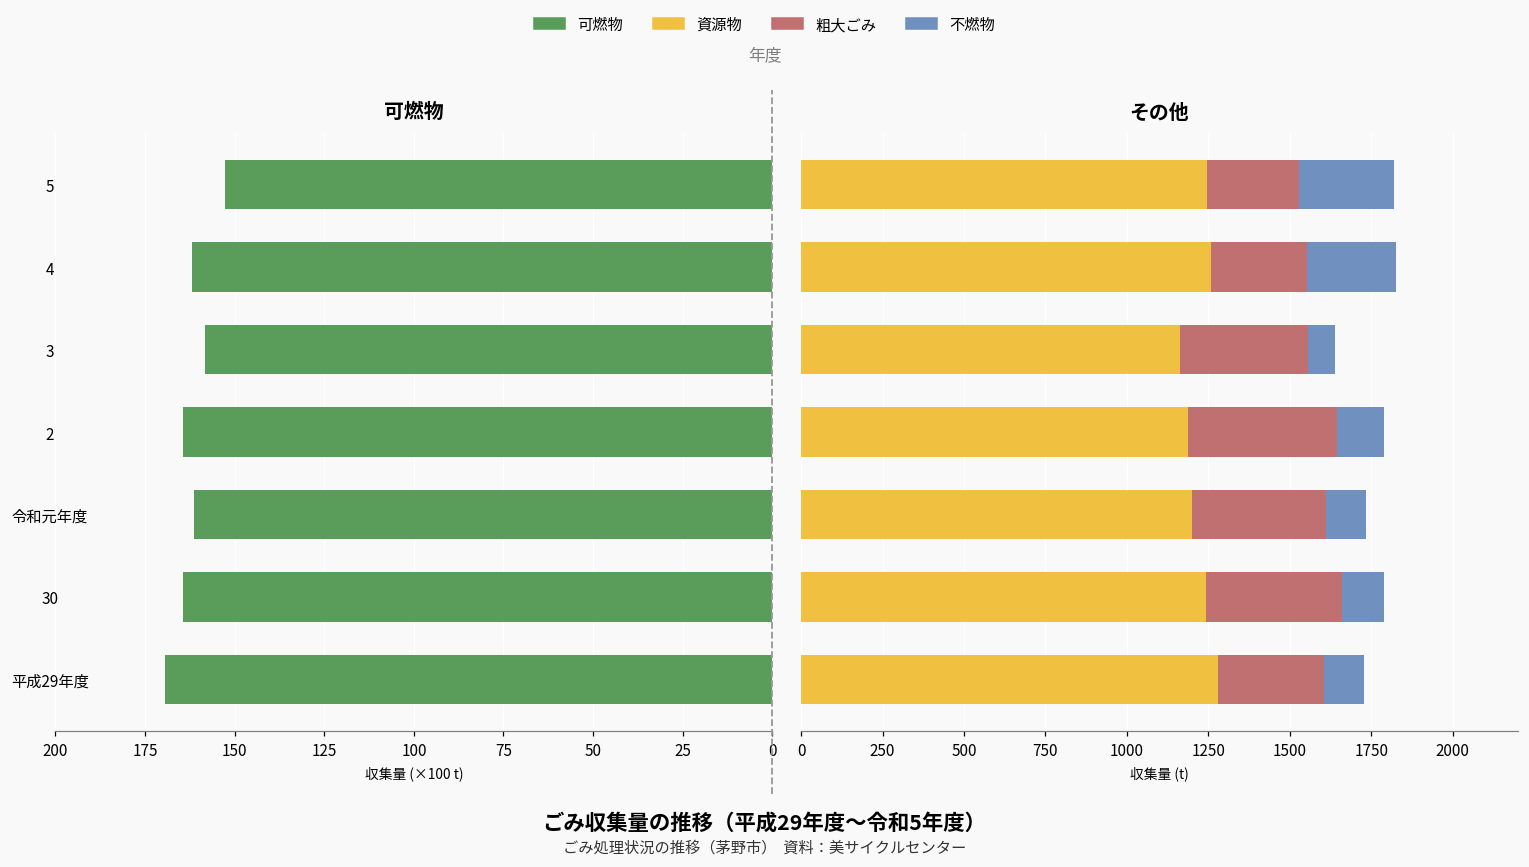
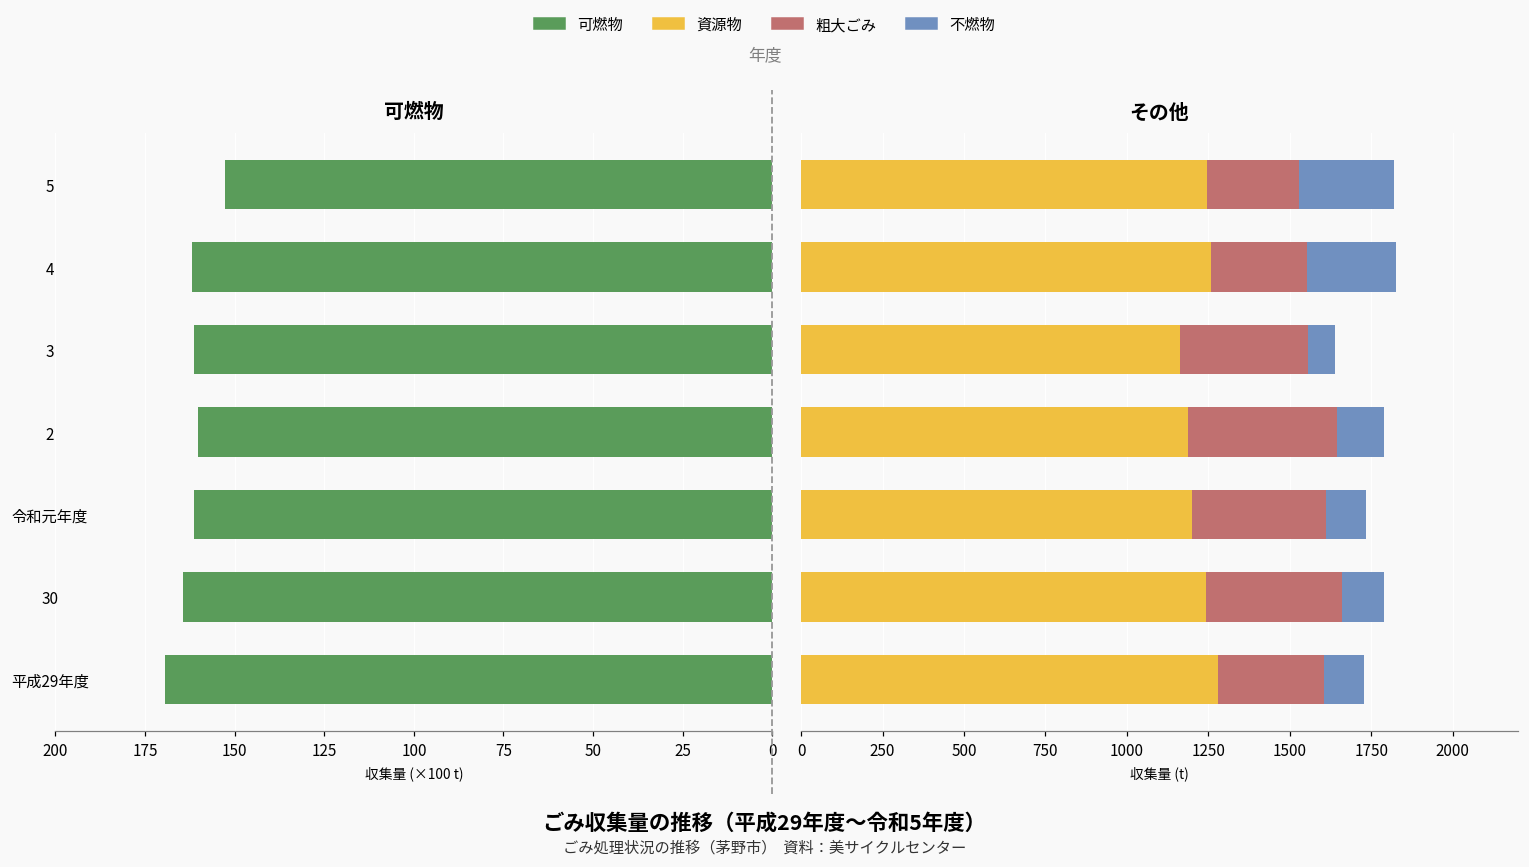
  {
    "可燃物": {
      "5": 153,
      "4": 162,
-     "3": 158,
-     "2": 164,
+     "3": 161,
+     "2": 160,
      "令和元年度": 161,
      "30": 164,
      "平成29年度": 169
    }
  }
